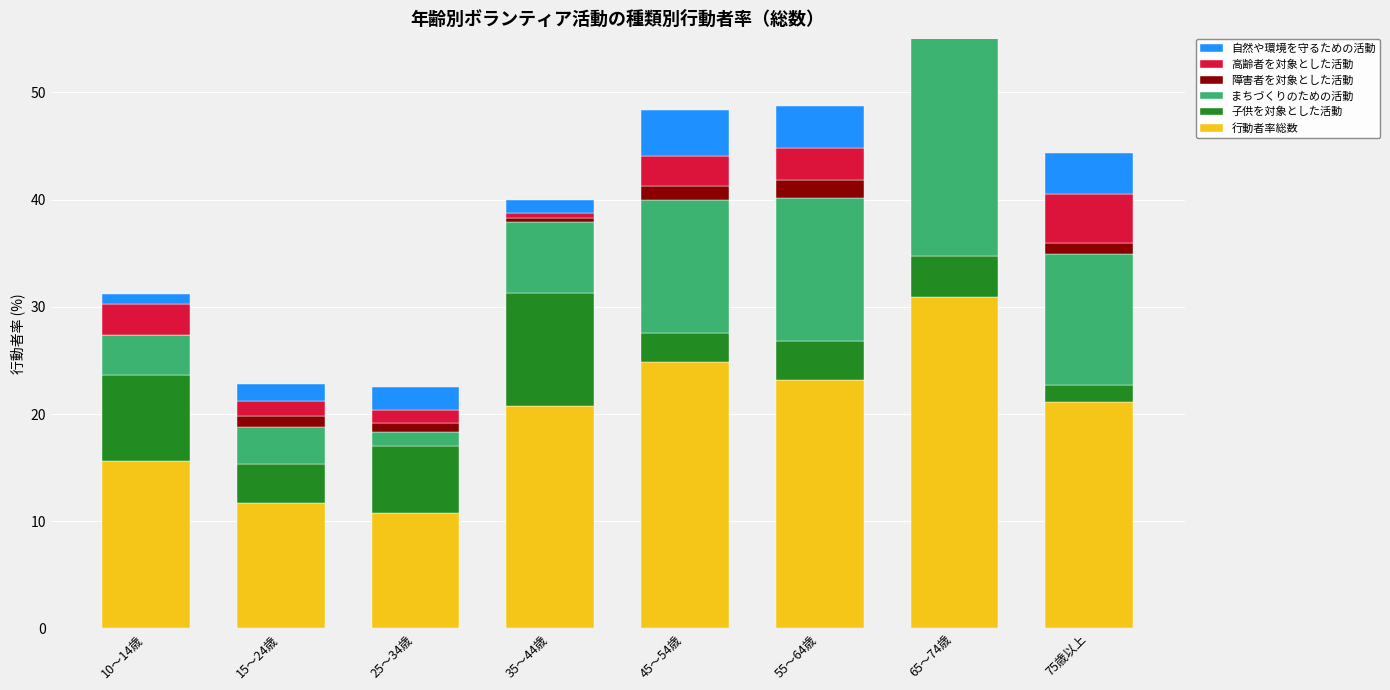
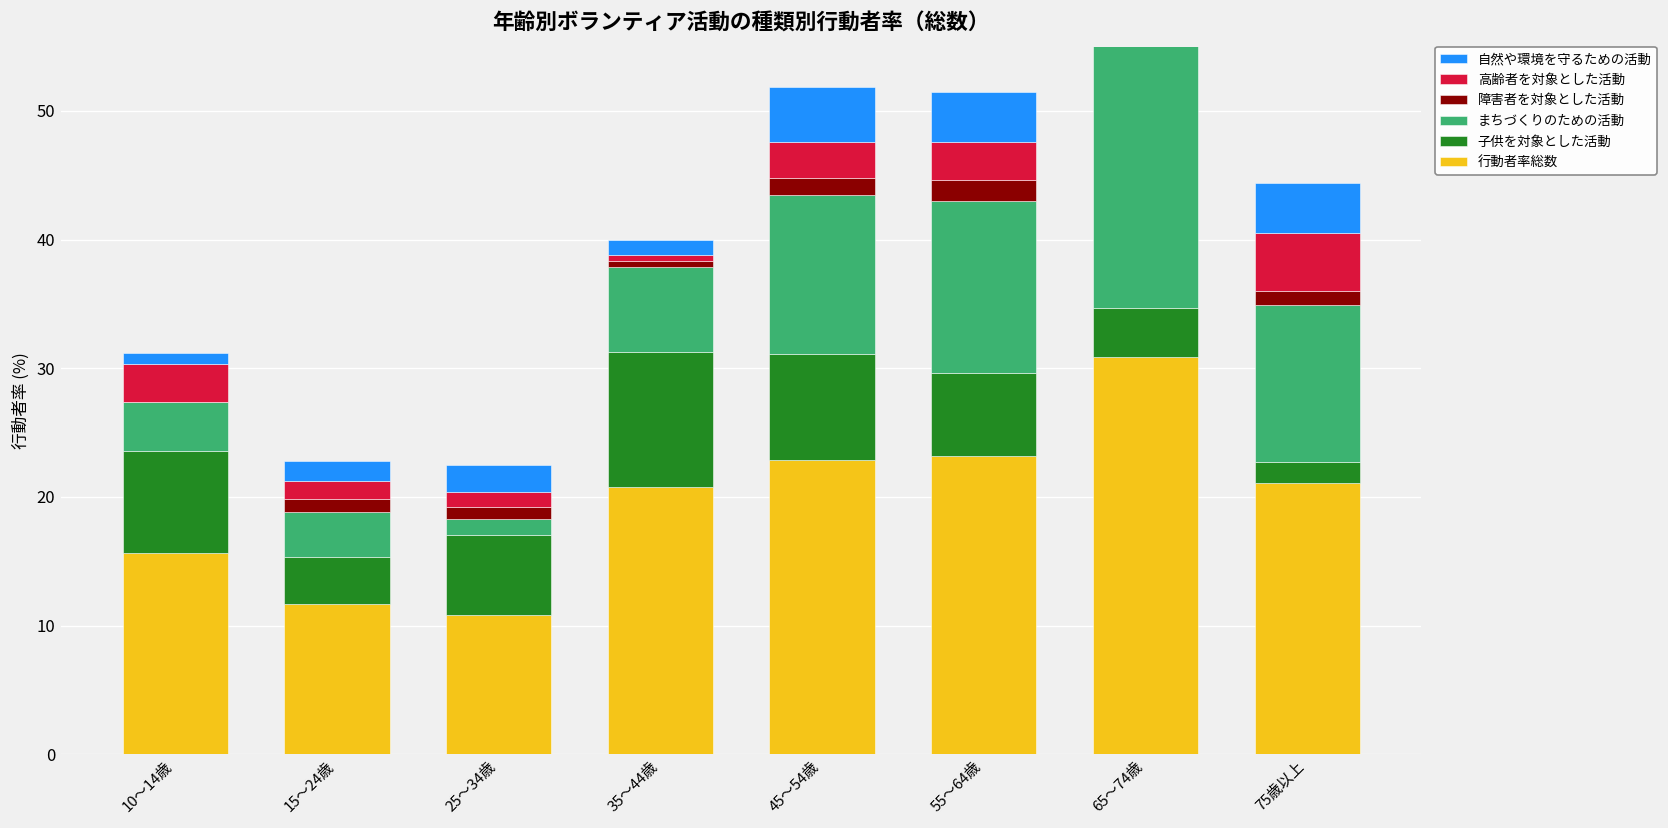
  {
    "行動者率総数": {
      "10～14歳": 15.6,
      "15～24歳": 11.7,
      "25～34歳": 10.8,
      "35～44歳": 20.8,
-     "45～54歳": 24.9,
+     "45～54歳": 22.9,
      "55～64歳": 23.2,
      "65～74歳": 30.9,
      "75歳以上": 21.1
    },
    "子供を対象とした活動": {
      "10～14歳": 8.0,
      "15～24歳": 3.6,
      "25～34歳": 6.2,
      "35～44歳": 10.5,
-     "45～54歳": 2.7,
-     "55～64歳": 3.6,
+     "45～54歳": 8.2,
+     "55～64歳": 6.4,
      "65～74歳": 3.8,
      "75歳以上": 1.6
    },
    "まちづくりのための活動": {
      "10～14歳": 3.8,
      "15～24歳": 3.5,
      "25～34歳": 1.3,
      "35～44歳": 6.6,
      "45～54歳": 12.4,
      "55～64歳": 13.4,
      "75歳以上": 12.2
    },
    "障害者を対象とした活動": {
      "10～14歳": 0.0,
      "15～24歳": 1.0,
      "25～34歳": 0.9,
      "35～44歳": 0.4,
      "45～54歳": 1.3,
      "55～64歳": 1.6,
      "75歳以上": 1.1
    },
    "高齢者を対象とした活動": {
      "10～14歳": 2.9,
      "15～24歳": 1.4,
      "25～34歳": 1.2,
      "35～44歳": 0.5,
      "45～54歳": 2.8,
      "55～64歳": 3.0,
      "75歳以上": 4.5
    },
    "自然や環境を守るための活動": {
      "10～14歳": 0.9,
      "15～24歳": 1.6,
      "25～34歳": 2.1,
      "35～44歳": 1.2,
      "45～54歳": 4.3,
      "55～64歳": 3.9,
      "75歳以上": 3.9
    }
  }
